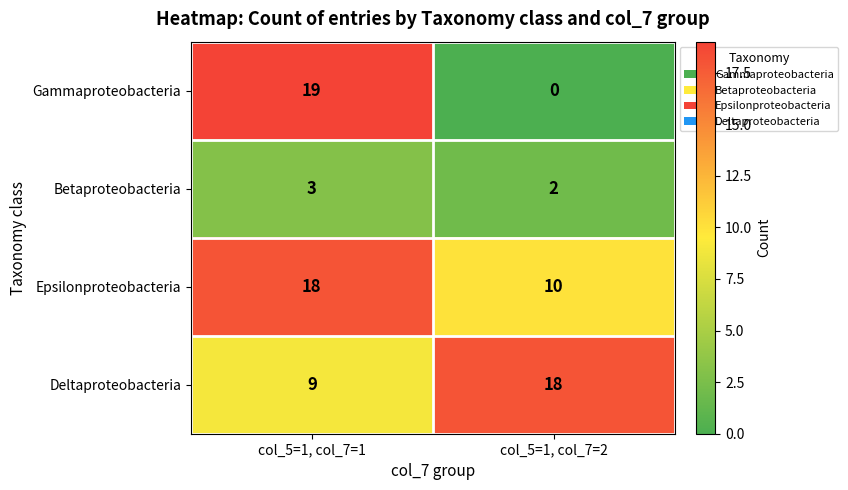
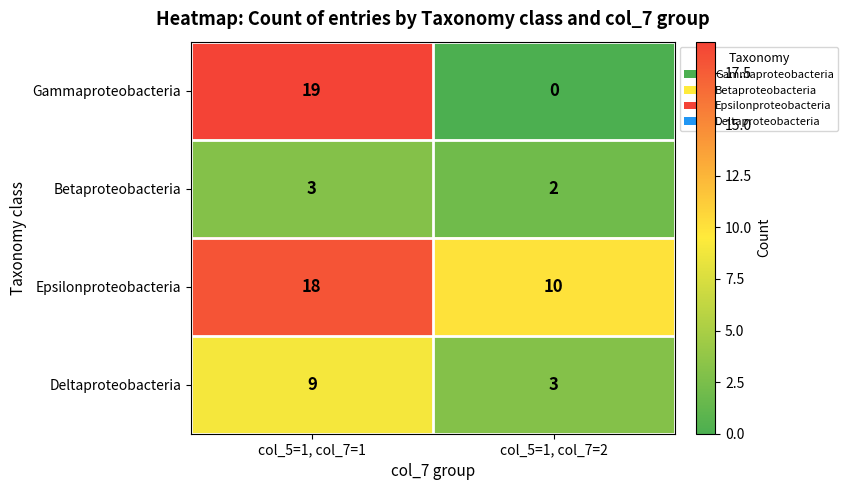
  {
    "Gammaproteobacteria": {
      "col_5=1, col_7=1": 19,
      "col_5=1, col_7=2": 0
    },
    "Betaproteobacteria": {
      "col_5=1, col_7=1": 3,
      "col_5=1, col_7=2": 2
    },
    "Epsilonproteobacteria": {
      "col_5=1, col_7=1": 18,
      "col_5=1, col_7=2": 10
    },
    "Deltaproteobacteria": {
      "col_5=1, col_7=1": 9,
-     "col_5=1, col_7=2": 18
+     "col_5=1, col_7=2": 3
    }
  }
